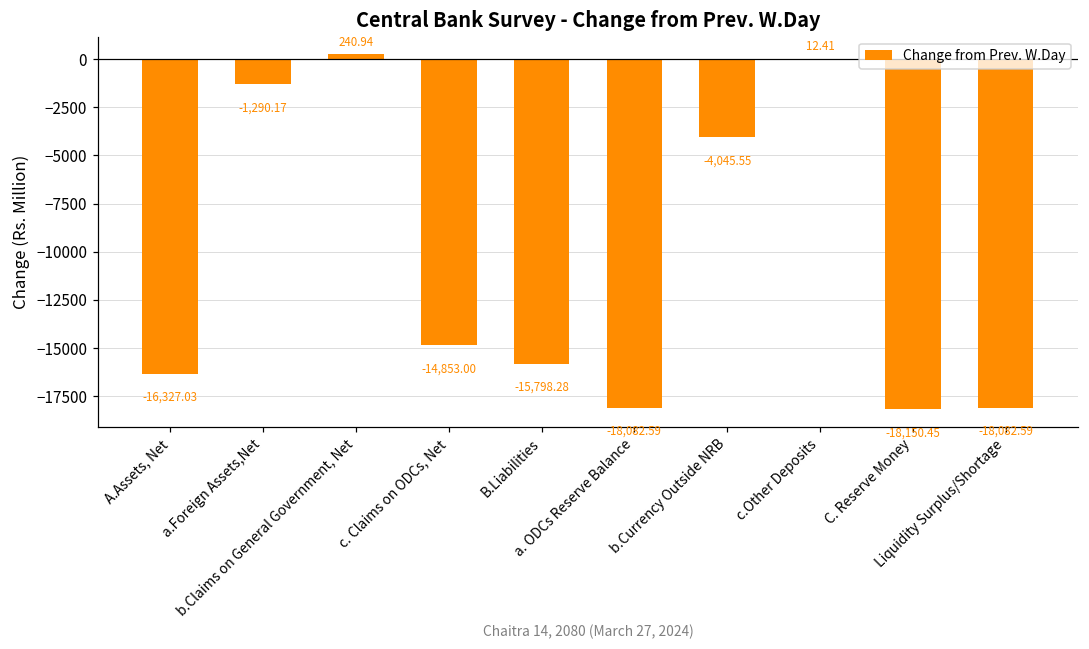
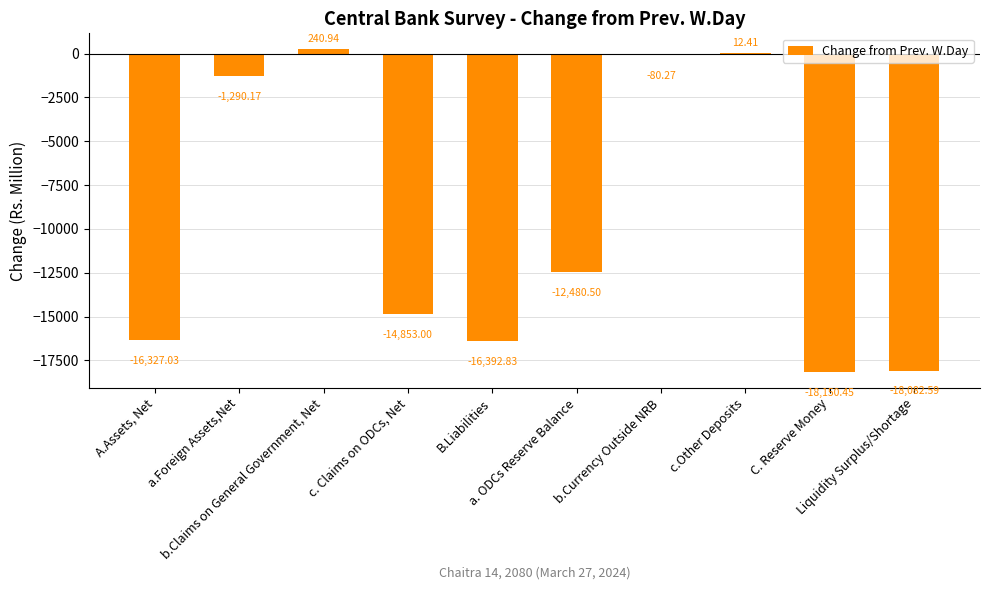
  {
    "A.Assets, Net": "-16,327.03",
    "a.Foreign Assets,Net": "-1,290.17",
    "b.Claims on General Government, Net": "240.94",
    "c. Claims on ODCs, Net": "-14,853.00",
-   "B.Liabilities": "-15,798.28",
-   "a. ODCs Reserve Balance": "-18,082.59",
-   "b.Currency Outside NRB": "-4,045.55",
+   "B.Liabilities": "-16,392.83",
+   "a. ODCs Reserve Balance": "-12,480.50",
+   "b.Currency Outside NRB": "-80.27",
    "c.Other Deposits": "12.41",
    "C. Reserve Money": "-18,150.45",
    "Liquidity Surplus/Shortage": "-18,082.59"
  }
